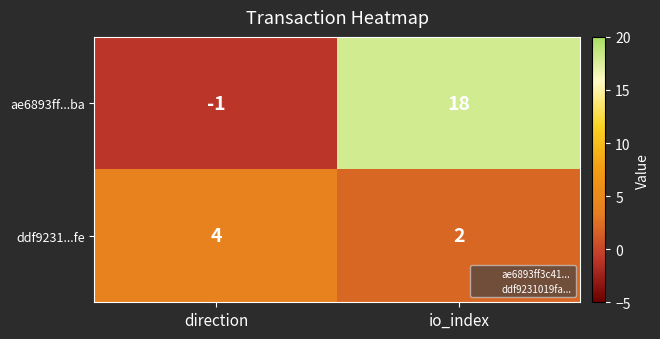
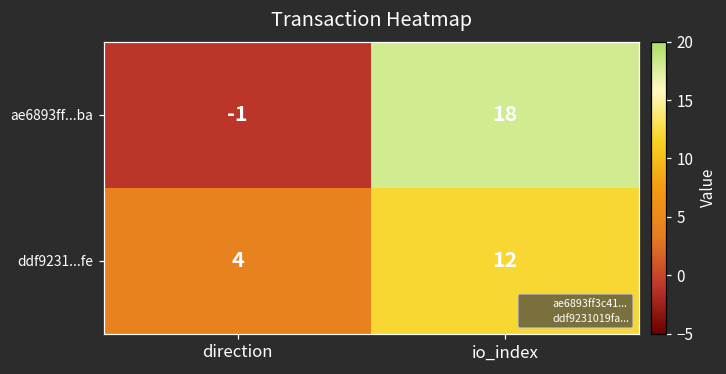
  {
    "ae6893ff...ba": {
      "direction": -1,
      "io_index": 18
    },
    "ddf9231...fe": {
      "direction": 4,
-     "io_index": 2
+     "io_index": 12
    }
  }
